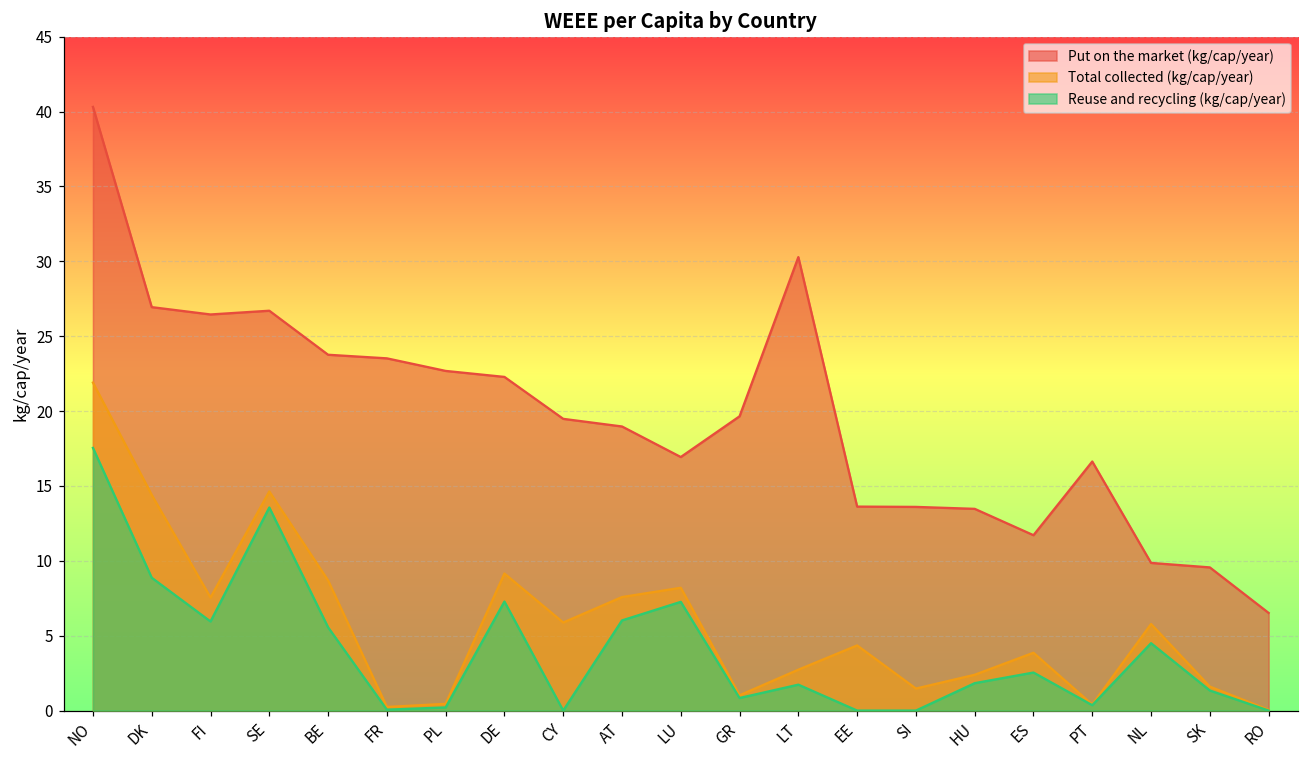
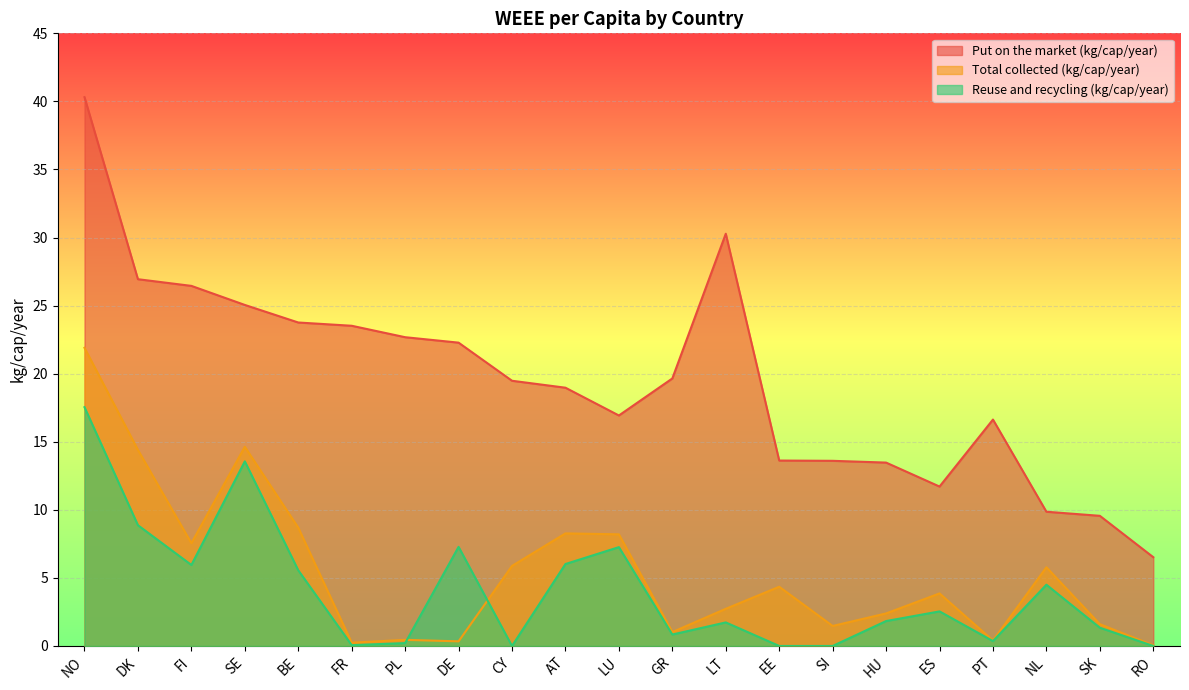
  {
    "Put on the market (kg/cap/year)": {
      "NO": 40.3,
      "DK": 26.9,
      "FI": 26.5,
-     "SE": 26.7,
+     "SE": 25.1,
      "BE": 23.8,
      "FR": 23.5,
      "PL": 22.7,
      "DE": 22.3,
      "CY": 19.5,
      "AT": 19.0,
      "LU": 16.9,
      "GR": 19.7,
      "LT": 30.3,
      "EE": 13.6,
      "SI": 13.6,
      "HU": 13.5,
      "ES": 11.7,
      "PT": 16.6,
      "NL": 9.9,
      "SK": 9.6,
      "RO": 6.5
    },
    "Total collected (kg/cap/year)": {
      "NO": 21.9,
      "DK": 14.4,
      "FI": 7.6,
      "SE": 14.6,
      "BE": 8.7,
      "PL": 0.5,
-     "DE": 9.2,
+     "DE": 0.3,
      "CY": 5.9,
-     "AT": 7.6,
+     "AT": 8.3,
      "LU": 8.2,
      "LT": 2.7,
      "EE": 4.4,
      "SI": 1.5,
      "HU": 2.4,
      "ES": 3.9,
      "NL": 5.8,
      "SK": 1.6
    },
    "Reuse and recycling (kg/cap/year)": {
      "NO": 17.5,
      "DK": 8.9,
      "FI": 6.0,
      "SE": 13.6,
      "BE": 5.6,
      "PL": 0.2,
      "DE": 7.3,
      "CY": 0.0,
      "AT": 6.0,
      "LU": 7.3,
      "LT": 1.7,
      "EE": 0.0,
      "SI": 0.0,
      "HU": 1.8,
      "ES": 2.5,
      "NL": 4.5,
      "SK": 1.3
    }
  }
